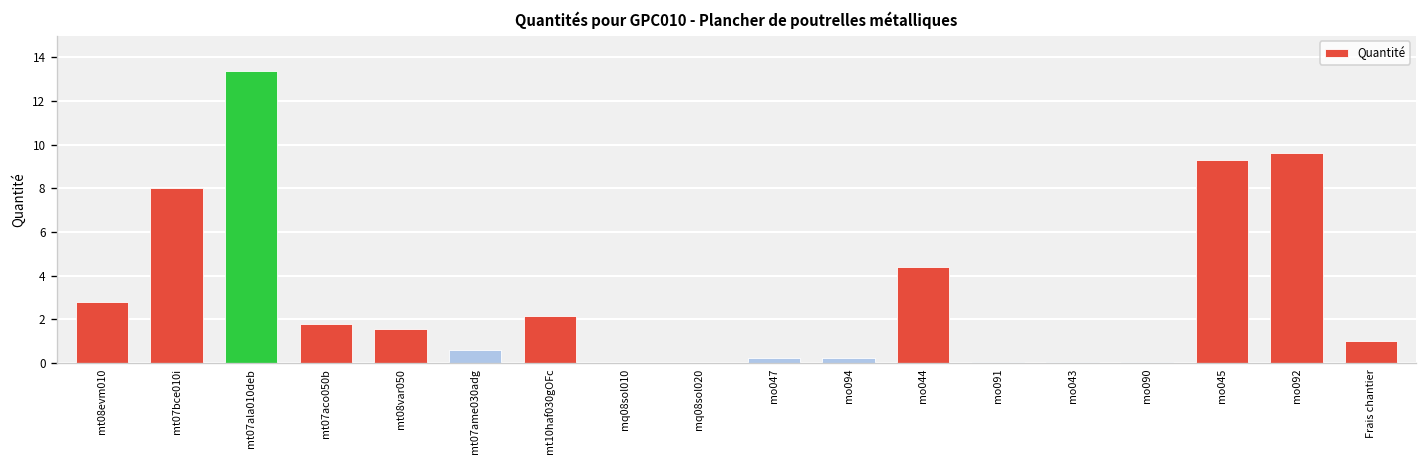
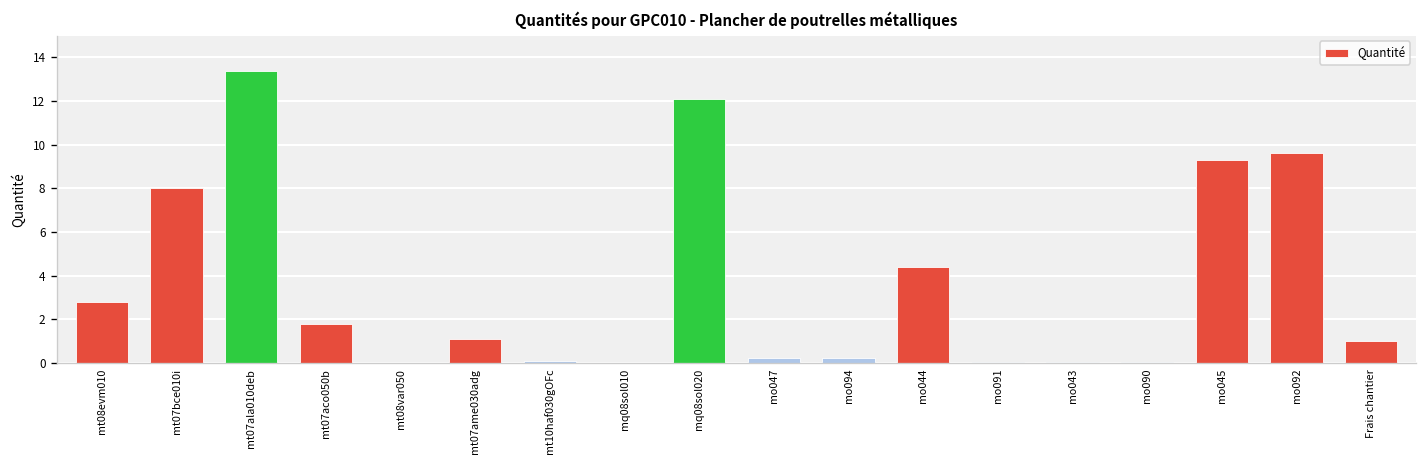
  {
    "mt08evm010": 2.8,
    "mt07bce010i": 8.0,
    "mt07ala010deb": 13.4,
    "mt07aco050b": 1.8,
-   "mt08var050": 1.5,
-   "mt07ame030adg": 0.6,
-   "mt10haf030gOFc": 2.2,
-   "mq08sol020": 0.0,
+   "mt08var050": 0.0,
+   "mt07ame030adg": 1.1,
+   "mt10haf030gOFc": 0.1,
+   "mq08sol020": 12.1,
    "mo047": 0.2,
    "mo094": 0.2,
    "mo044": 4.4,
    "mo045": 9.3,
    "mo092": 9.6,
    "Frais chantier": 1.0
  }
